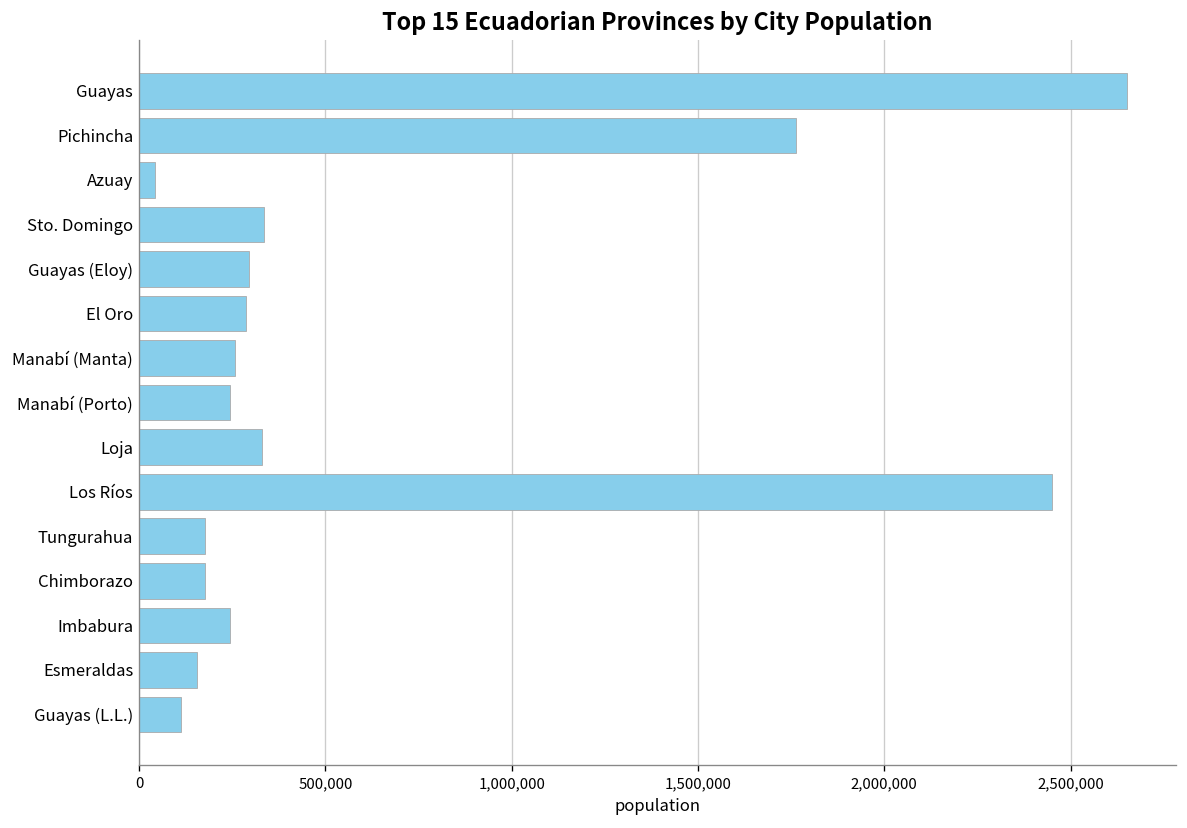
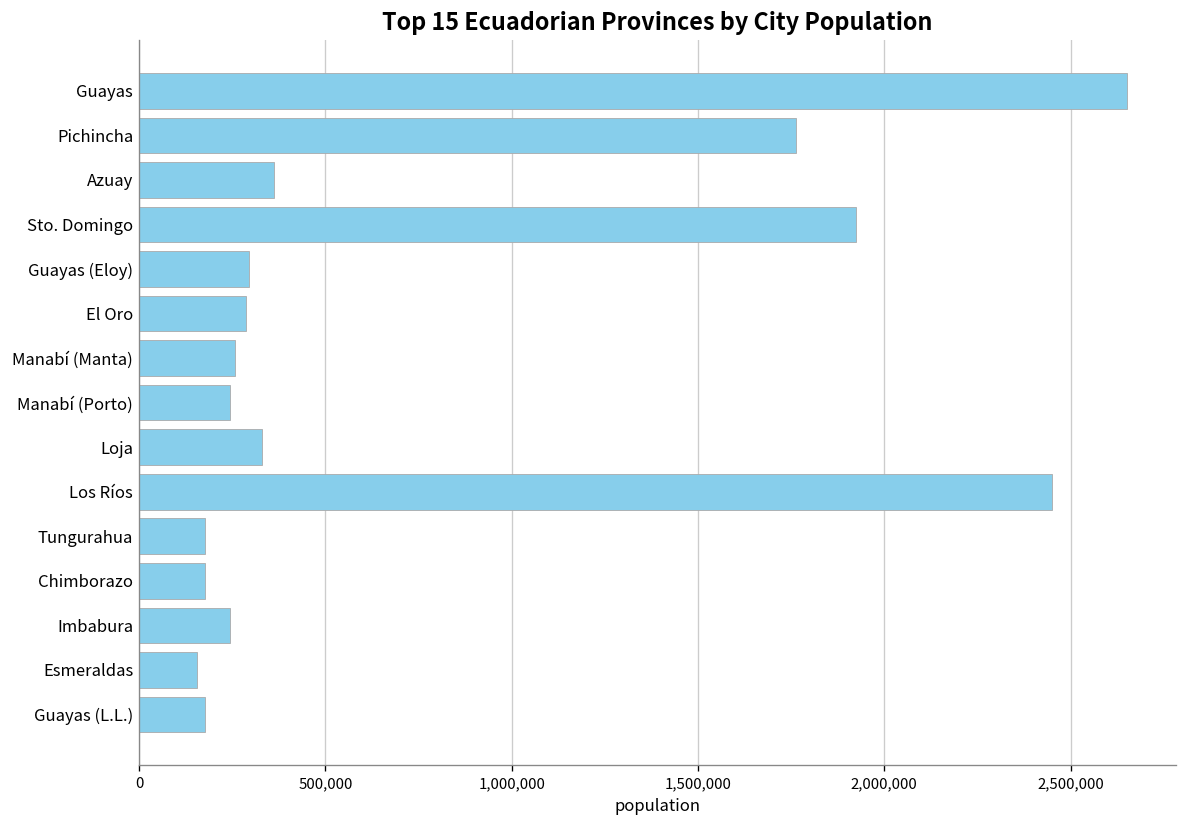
  {
    "Guayas": "2,650,000",
    "Pichincha": "1,760,000",
-   "Azuay": "40,000",
-   "Sto. Domingo": "330,000",
+   "Azuay": "360,000",
+   "Sto. Domingo": "1,920,000",
    "Guayas (Eloy)": "300,000",
    "El Oro": "290,000",
    "Manabí (Manta)": "260,000",
    "Manabí (Porto)": "240,000",
    "Loja": "330,000",
    "Los Ríos": "2,450,000",
    "Tungurahua": "180,000",
    "Chimborazo": "180,000",
    "Imbabura": "240,000",
    "Esmeraldas": "160,000",
-   "Guayas (L.L.)": "110,000"
+   "Guayas (L.L.)": "180,000"
  }
